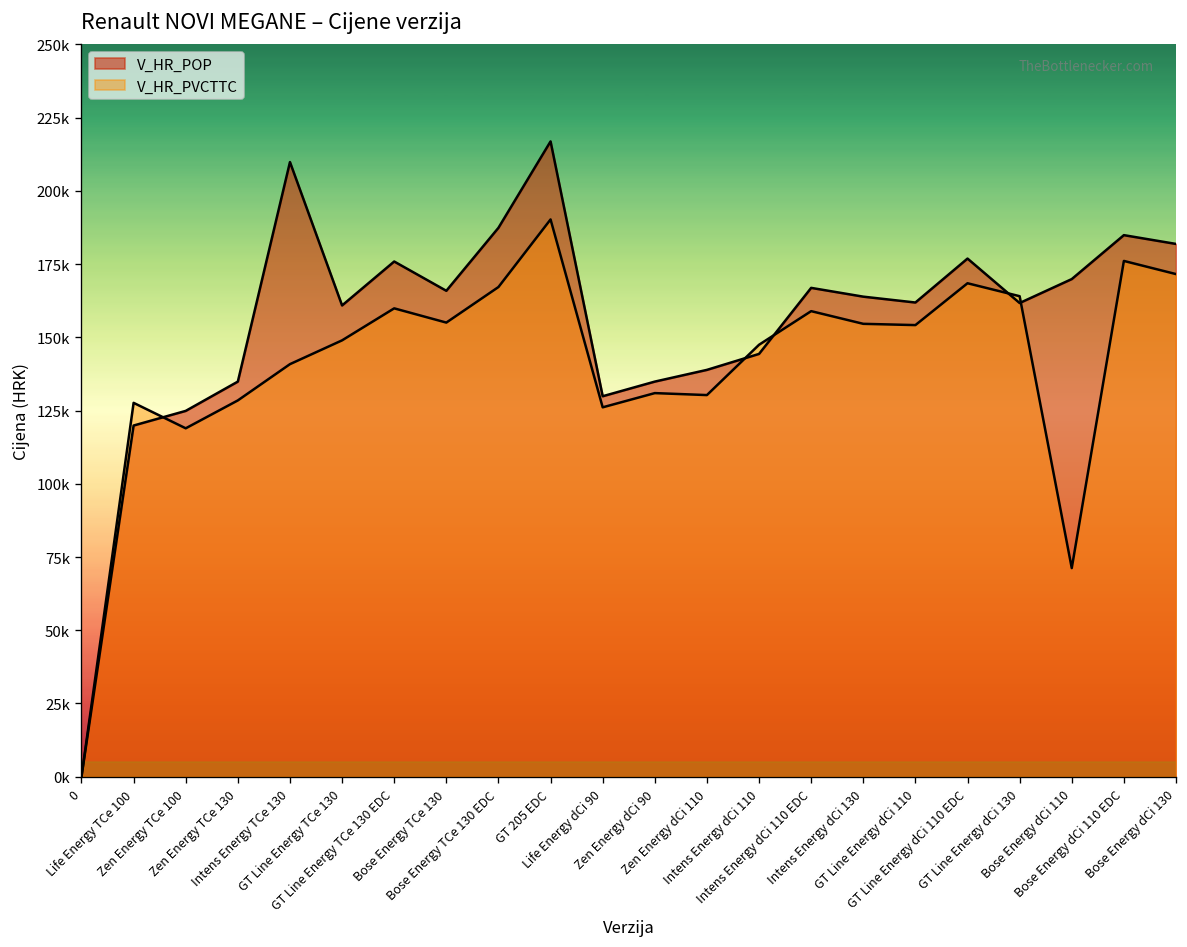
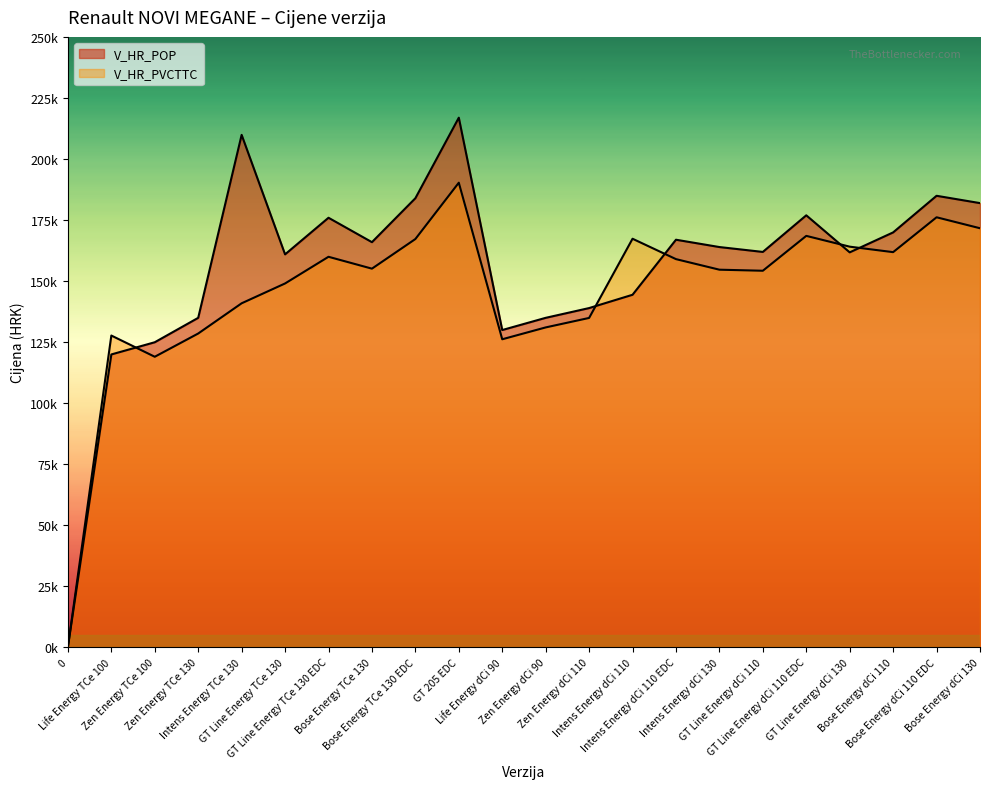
  {
    "V_HR_POP": {
      "Life Energy TCe 100": 120000,
      "Zen Energy TCe 100": 125000,
      "Zen Energy TCe 130": 135000,
      "Intens Energy TCe 130": 210000,
      "GT Line Energy TCe 130": 161000,
      "GT Line Energy TCe 130 EDC": 176000,
      "Bose Energy TCe 130": 166000,
-     "Bose Energy TCe 130 EDC": 187000,
+     "Bose Energy TCe 130 EDC": 184000,
      "GT 205 EDC": 217000,
      "Life Energy dCi 90": 130000,
      "Zen Energy dCi 90": 135000,
      "Zen Energy dCi 110": 139000,
      "Intens Energy dCi 110": 144000,
      "Intens Energy dCi 110 EDC": 167000,
      "Intens Energy dCi 130": 164000,
      "GT Line Energy dCi 110": 162000,
      "GT Line Energy dCi 110 EDC": 177000,
      "GT Line Energy dCi 130": 162000,
      "Bose Energy dCi 110": 170000,
      "Bose Energy dCi 110 EDC": 185000,
      "Bose Energy dCi 130": 182000
    },
    "V_HR_PVCTTC": {
      "Life Energy TCe 100": 128000,
      "Zen Energy TCe 100": 119000,
      "Zen Energy TCe 130": 128000,
      "Intens Energy TCe 130": 141000,
      "GT Line Energy TCe 130": 149000,
      "GT Line Energy TCe 130 EDC": 160000,
      "Bose Energy TCe 130": 155000,
      "Bose Energy TCe 130 EDC": 167000,
      "GT 205 EDC": 190000,
      "Life Energy dCi 90": 126000,
      "Zen Energy dCi 90": 131000,
-     "Zen Energy dCi 110": 130000,
-     "Intens Energy dCi 110": 147000,
+     "Zen Energy dCi 110": 135000,
+     "Intens Energy dCi 110": 167000,
      "Intens Energy dCi 110 EDC": 159000,
      "Intens Energy dCi 130": 155000,
      "GT Line Energy dCi 110": 154000,
      "GT Line Energy dCi 110 EDC": 168000,
      "GT Line Energy dCi 130": 164000,
-     "Bose Energy dCi 110": 71000,
+     "Bose Energy dCi 110": 162000,
      "Bose Energy dCi 110 EDC": 176000,
      "Bose Energy dCi 130": 172000
    }
  }
